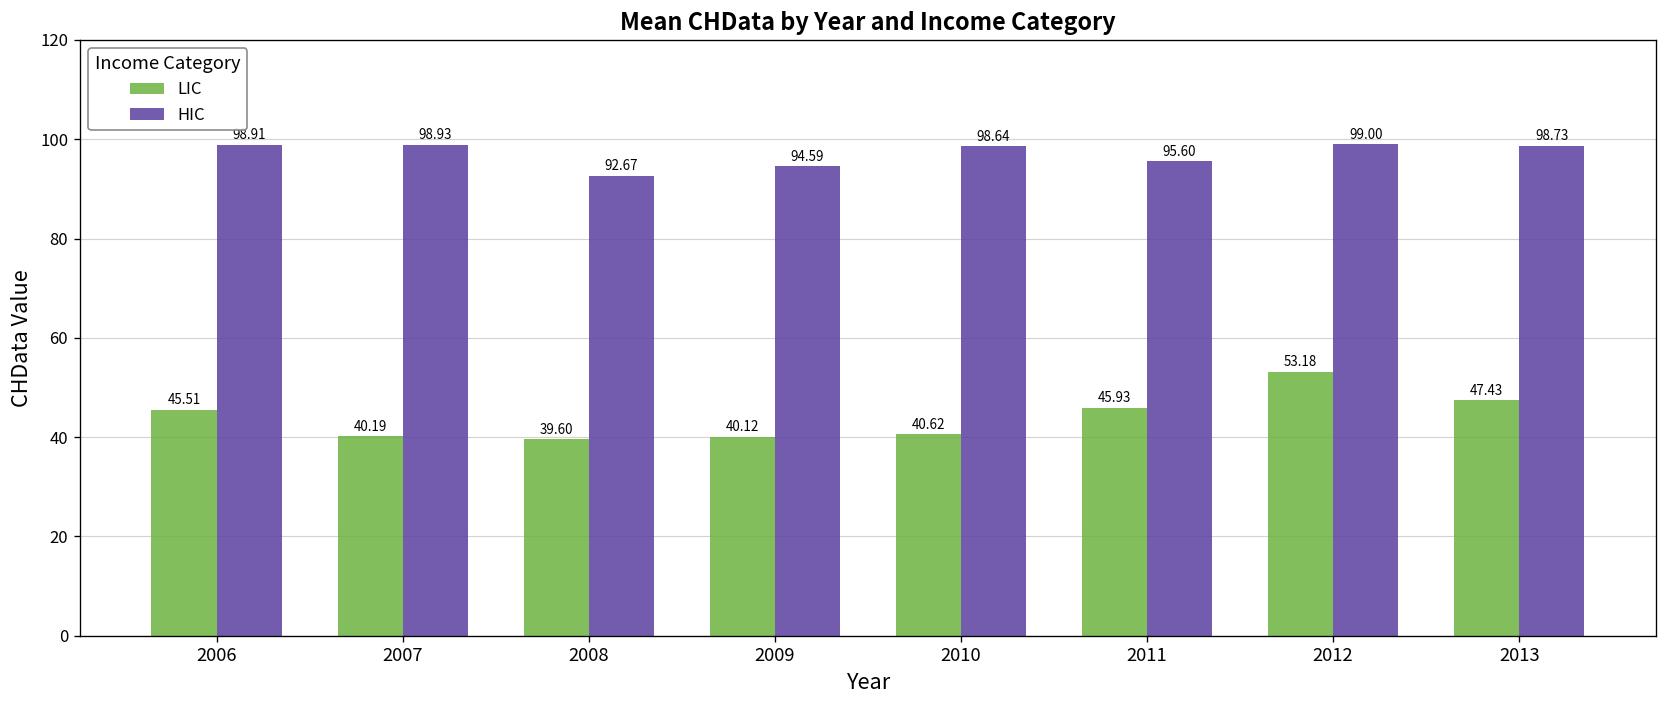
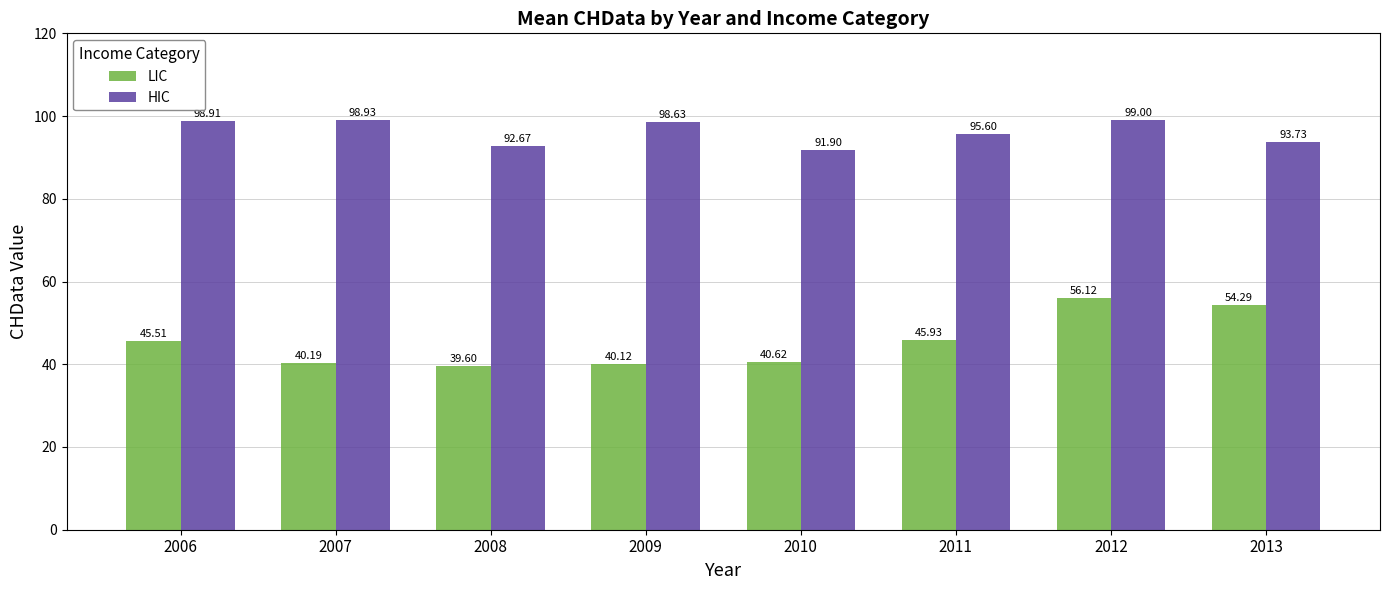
  {
    "LIC": {
      "2006": 45.51,
      "2007": 40.19,
      "2008": 39.60,
      "2009": 40.12,
      "2010": 40.62,
      "2011": 45.93,
-     "2012": 53.18,
-     "2013": 47.43
+     "2012": 56.12,
+     "2013": 54.29
    },
    "HIC": {
      "2007": 98.93,
      "2008": 92.67,
-     "2009": 94.59,
-     "2010": 98.64,
+     "2009": 98.63,
+     "2010": 91.90,
      "2011": 95.60,
      "2012": 99.00,
-     "2013": 98.73
+     "2013": 93.73
    }
  }
